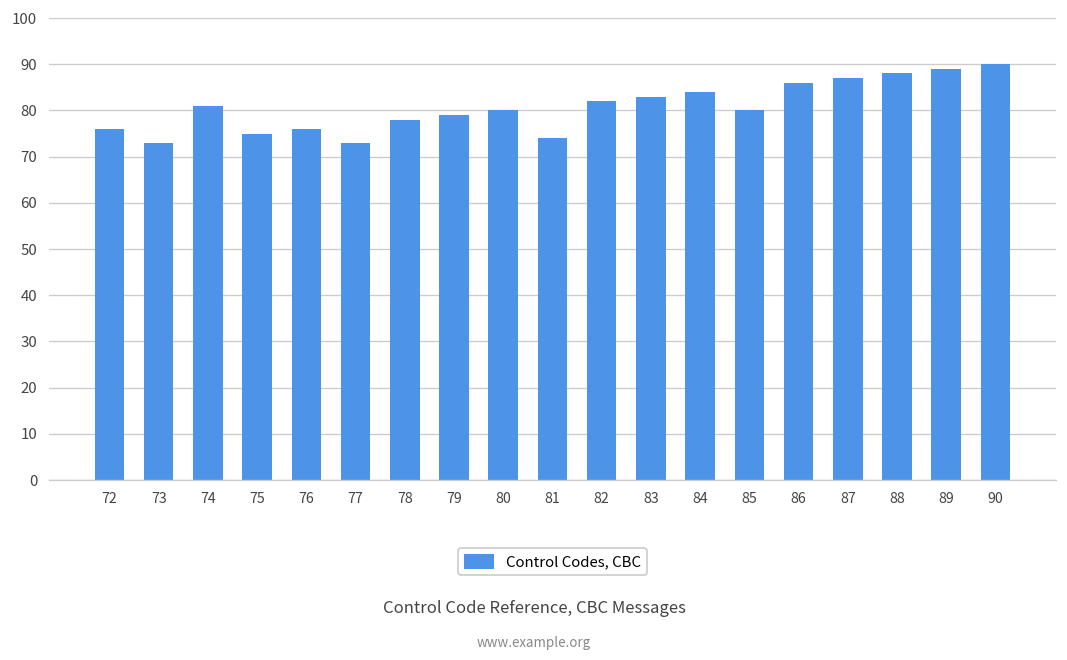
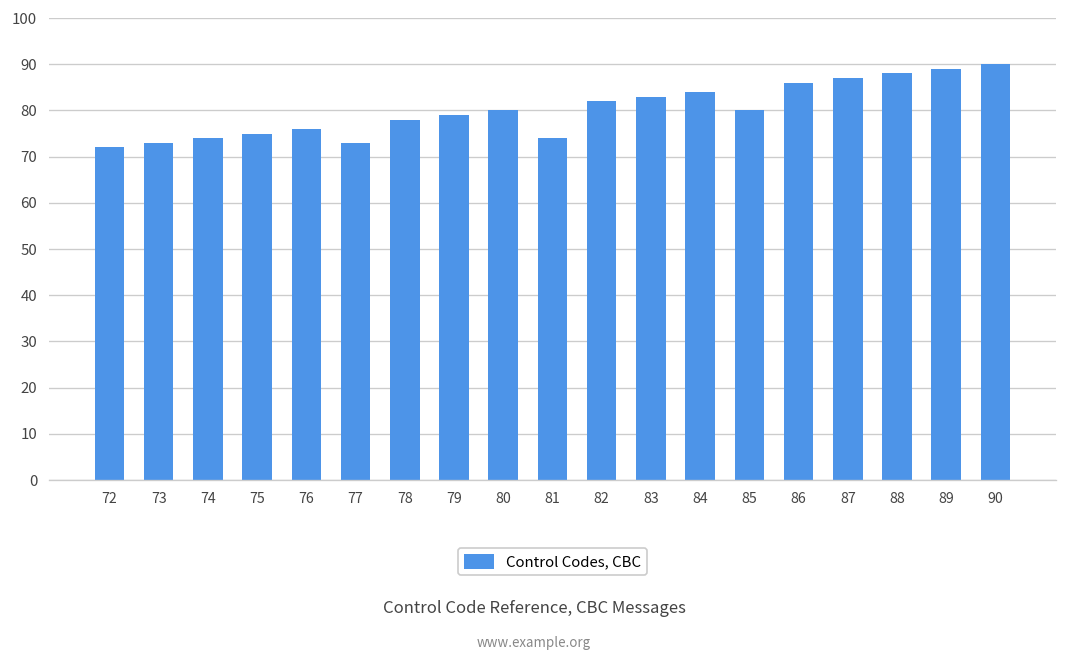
  {
-   "72": 76,
+   "72": 72,
    "73": 73,
-   "74": 81,
+   "74": 74,
    "75": 75,
    "76": 76,
    "77": 73,
    "78": 78,
    "79": 79,
    "80": 80,
    "81": 74,
    "82": 82,
    "83": 83,
    "84": 84,
    "85": 80,
    "86": 86,
    "87": 87,
    "88": 88,
    "89": 89,
    "90": 90
  }
